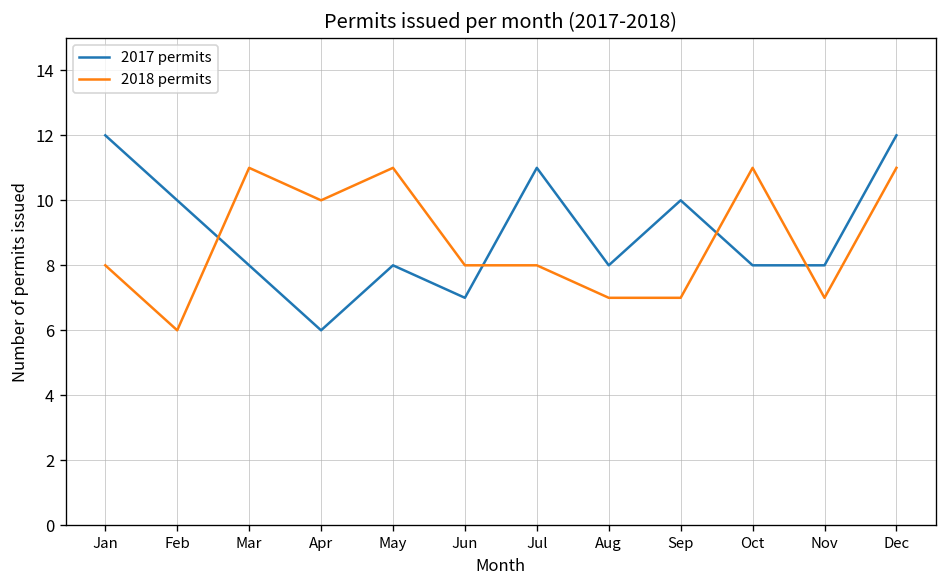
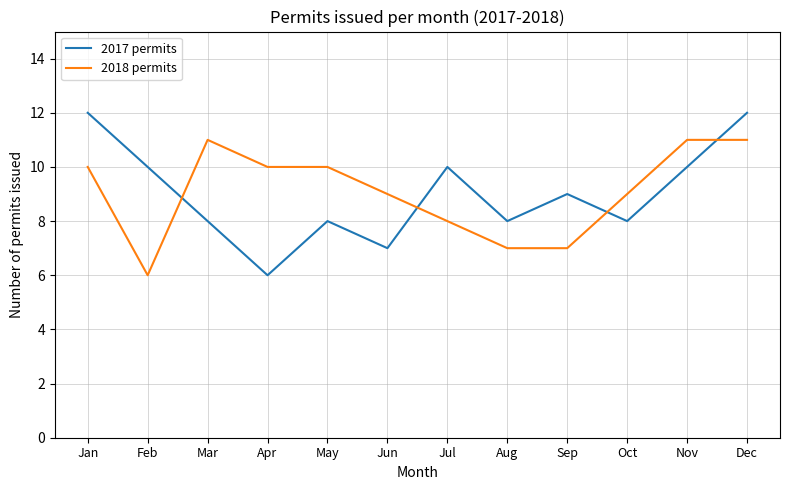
  {
    "2017 permits": {
      "Jan": 12,
      "Feb": 10,
      "Mar": 8,
      "Apr": 6,
      "May": 8,
      "Jun": 7,
-     "Jul": 11,
+     "Jul": 10,
      "Aug": 8,
-     "Sep": 10,
+     "Sep": 9,
      "Oct": 8,
-     "Nov": 8,
+     "Nov": 10,
      "Dec": 12
    },
    "2018 permits": {
-     "Jan": 8,
+     "Jan": 10,
      "Feb": 6,
      "Mar": 11,
      "Apr": 10,
-     "May": 11,
-     "Jun": 8,
+     "May": 10,
+     "Jun": 9,
      "Jul": 8,
      "Aug": 7,
      "Sep": 7,
-     "Oct": 11,
-     "Nov": 7,
+     "Oct": 9,
+     "Nov": 11,
      "Dec": 11
    }
  }
